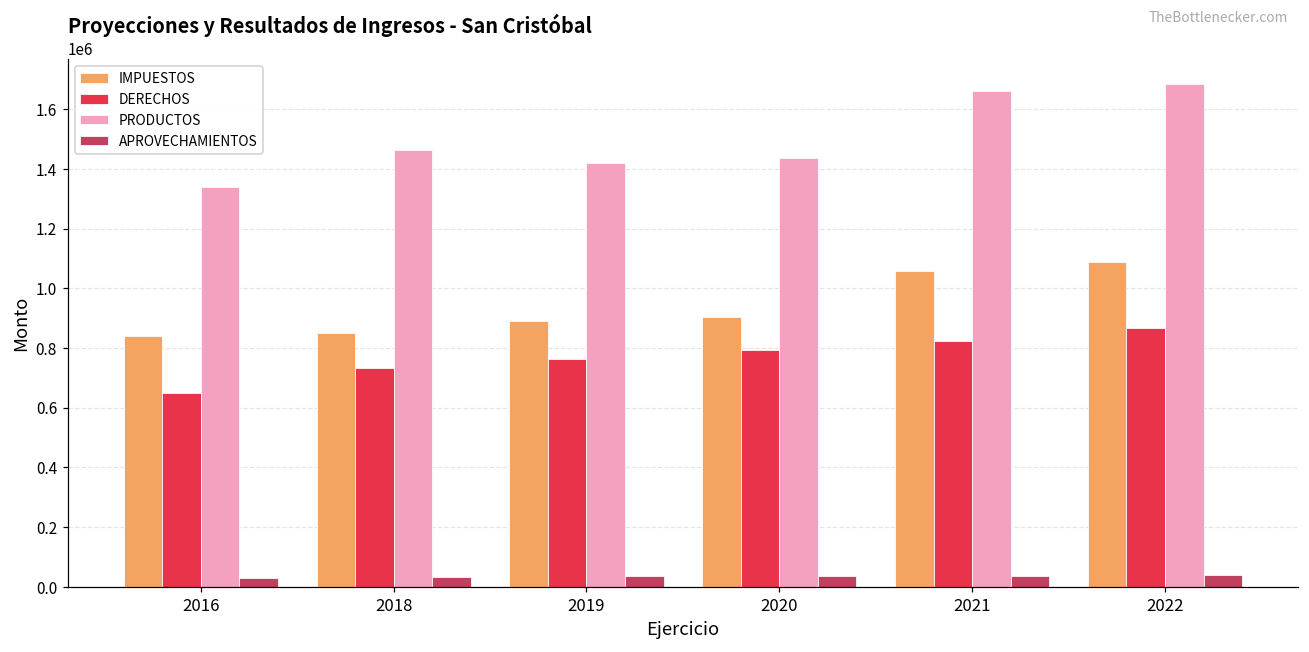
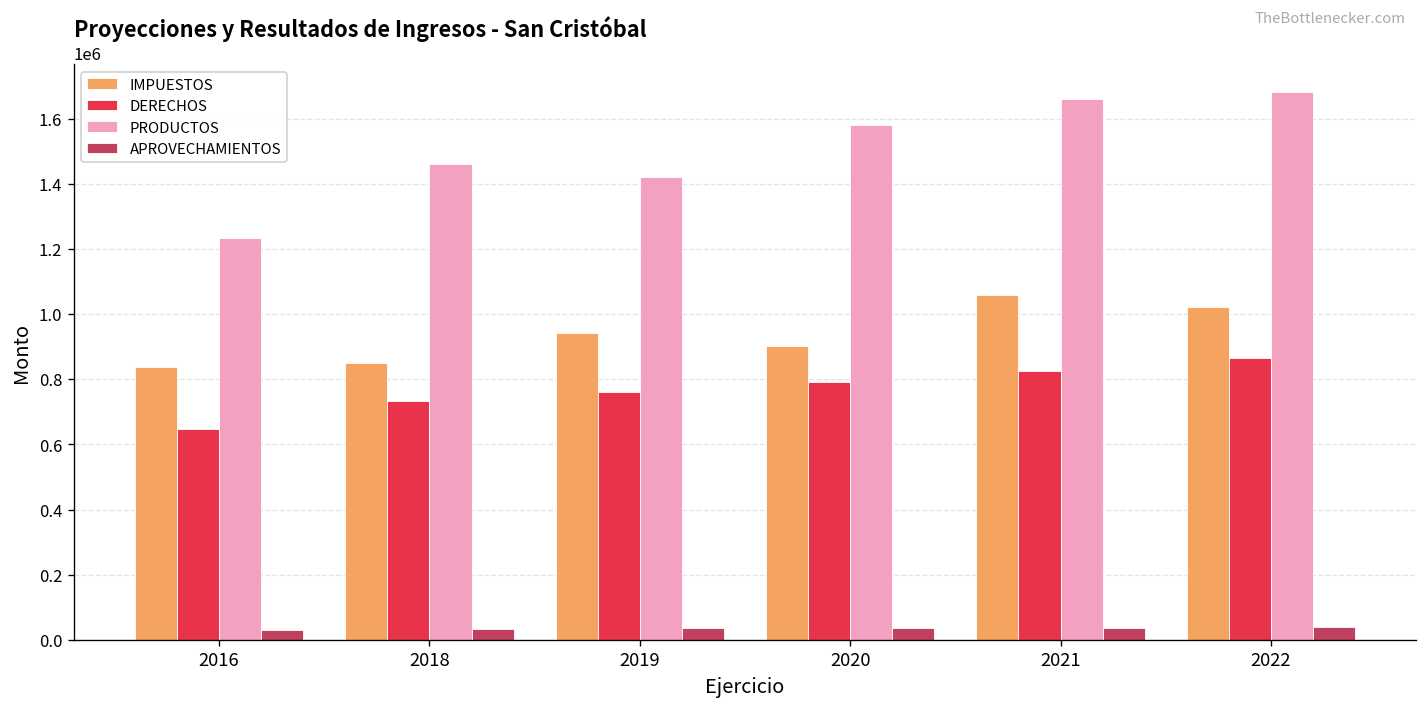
  {
    "IMPUESTOS": {
      "2016": 840000,
      "2018": 850000,
-     "2019": 890000,
+     "2019": 940000,
      "2020": 900000,
      "2021": 1060000,
-     "2022": 1090000
+     "2022": 1020000
    },
    "PRODUCTOS": {
-     "2016": 1340000,
+     "2016": 1230000,
      "2018": 1460000,
      "2019": 1420000,
-     "2020": 1440000,
+     "2020": 1580000,
      "2021": 1660000,
      "2022": 1680000
    }
  }
